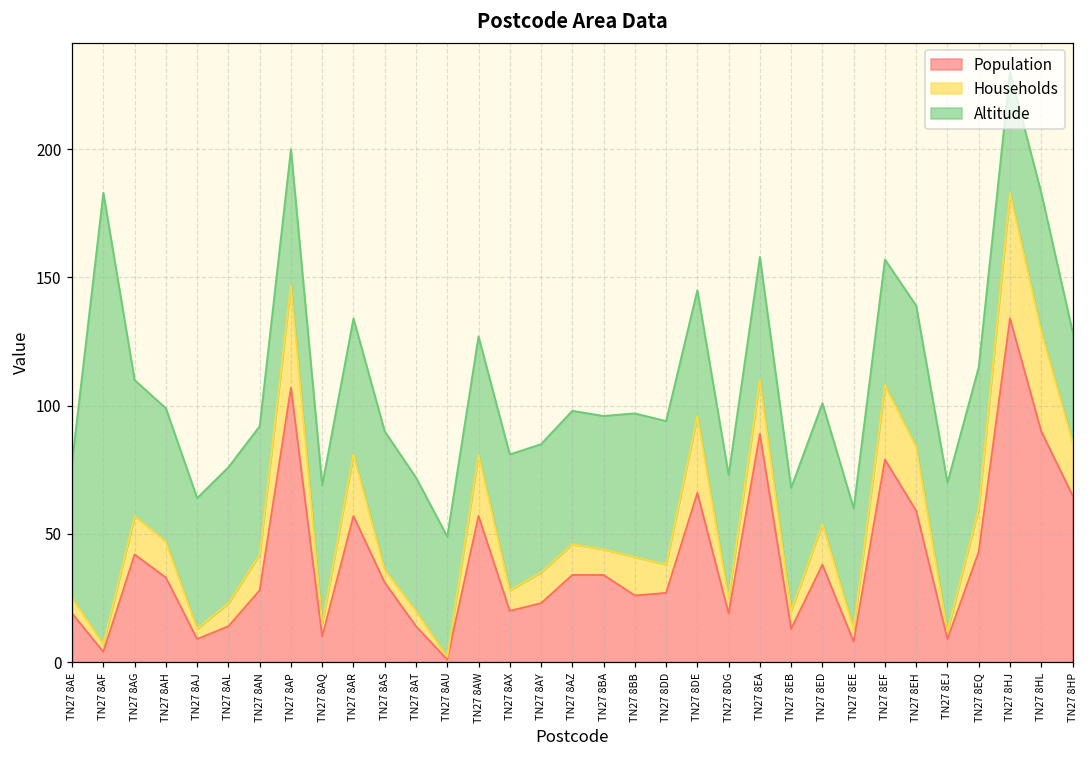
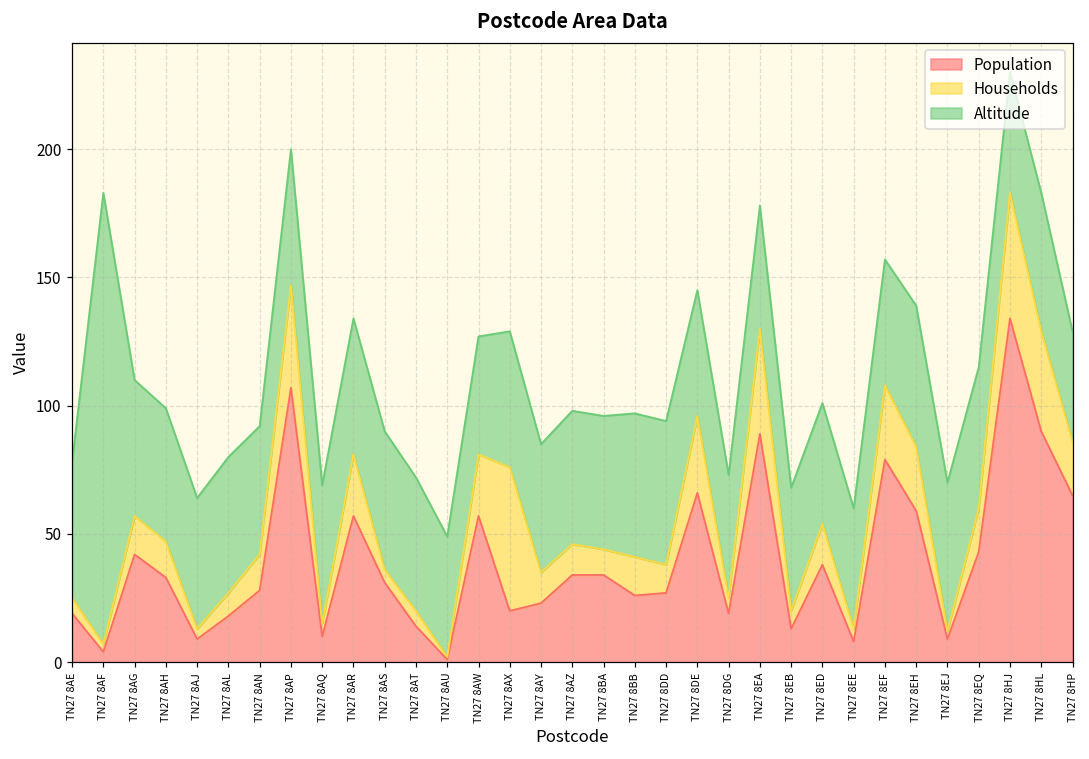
  {
    "Population": {
      "TN27 8AE": 19,
      "TN27 8AF": 4,
      "TN27 8AG": 42,
      "TN27 8AH": 33,
      "TN27 8AJ": 9,
-     "TN27 8AL": 14,
+     "TN27 8AL": 18,
      "TN27 8AN": 28,
      "TN27 8AP": 107,
      "TN27 8AQ": 10,
      "TN27 8AR": 57,
      "TN27 8AS": 31,
      "TN27 8AT": 14,
      "TN27 8AW": 57,
      "TN27 8AX": 20,
      "TN27 8AY": 23,
      "TN27 8AZ": 34,
      "TN27 8BA": 34,
      "TN27 8BB": 26,
      "TN27 8DD": 27,
      "TN27 8DE": 66,
      "TN27 8DG": 19,
      "TN27 8EA": 89,
      "TN27 8EB": 13,
      "TN27 8ED": 38,
      "TN27 8EE": 8,
      "TN27 8EF": 79,
      "TN27 8EH": 59,
      "TN27 8EJ": 9,
      "TN27 8EQ": 43,
      "TN27 8HJ": 134,
      "TN27 8HL": 90,
      "TN27 8HP": 65
    },
    "Households": {
      "TN27 8AE": 6,
      "TN27 8AF": 3,
      "TN27 8AG": 15,
      "TN27 8AH": 14,
      "TN27 8AJ": 4,
      "TN27 8AL": 9,
      "TN27 8AN": 14,
      "TN27 8AP": 40,
      "TN27 8AQ": 5,
      "TN27 8AR": 24,
      "TN27 8AS": 5,
      "TN27 8AT": 6,
      "TN27 8AW": 24,
-     "TN27 8AX": 8,
+     "TN27 8AX": 56,
      "TN27 8AY": 12,
      "TN27 8AZ": 12,
      "TN27 8BA": 10,
      "TN27 8BB": 15,
      "TN27 8DD": 11,
      "TN27 8DE": 30,
      "TN27 8DG": 6,
-     "TN27 8EA": 21,
+     "TN27 8EA": 41,
      "TN27 8EB": 7,
      "TN27 8ED": 16,
      "TN27 8EE": 5,
      "TN27 8EF": 29,
      "TN27 8EH": 25,
      "TN27 8EJ": 3,
      "TN27 8EQ": 17,
      "TN27 8HJ": 49,
      "TN27 8HL": 39,
      "TN27 8HP": 21
    },
    "Altitude": {
      "TN27 8AE": 53,
      "TN27 8AF": 176,
      "TN27 8AG": 53,
      "TN27 8AH": 52,
      "TN27 8AJ": 51,
      "TN27 8AL": 53,
      "TN27 8AN": 50,
      "TN27 8AP": 53,
      "TN27 8AQ": 54,
      "TN27 8AR": 53,
      "TN27 8AS": 54,
      "TN27 8AT": 52,
      "TN27 8AU": 47,
      "TN27 8AW": 46,
      "TN27 8AX": 53,
      "TN27 8AY": 50,
      "TN27 8AZ": 52,
      "TN27 8BA": 52,
      "TN27 8BB": 56,
      "TN27 8DD": 56,
      "TN27 8DE": 49,
      "TN27 8DG": 48,
      "TN27 8EA": 48,
      "TN27 8EB": 48,
      "TN27 8ED": 47,
      "TN27 8EE": 47,
      "TN27 8EF": 49,
      "TN27 8EH": 55,
      "TN27 8EJ": 58,
      "TN27 8EQ": 55,
      "TN27 8HL": 54,
      "TN27 8HP": 43
    }
  }
